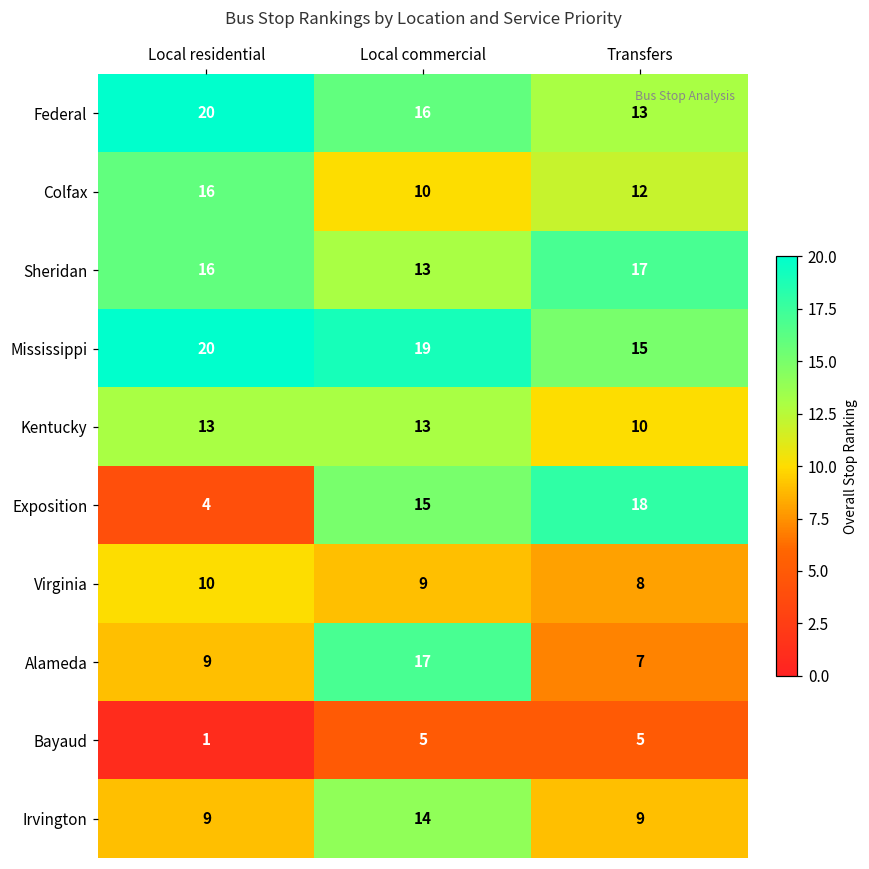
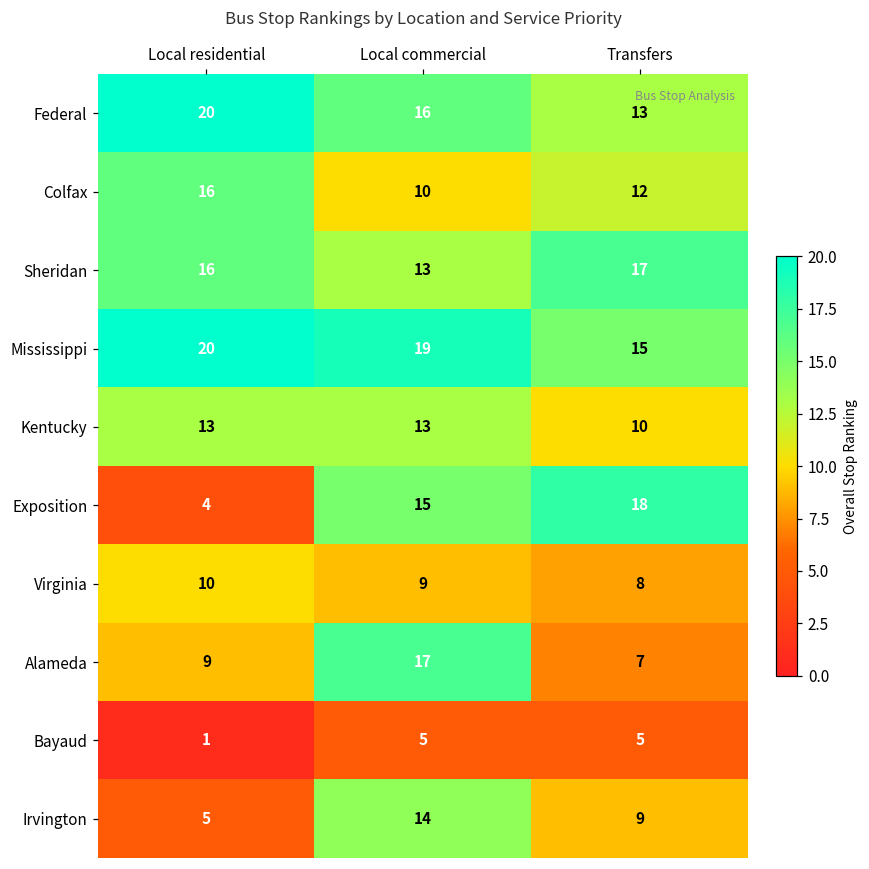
  {
    "Federal": {
      "Local residential": 20,
      "Local commercial": 16
    },
    "Colfax": {
      "Local residential": 16,
      "Local commercial": 10,
      "Transfers": 12
    },
    "Sheridan": {
      "Local residential": 16,
      "Local commercial": 13,
      "Transfers": 17
    },
    "Mississippi": {
      "Local residential": 20,
      "Local commercial": 19,
      "Transfers": 15
    },
    "Kentucky": {
      "Local residential": 13,
      "Local commercial": 13,
      "Transfers": 10
    },
    "Exposition": {
      "Local residential": 4,
      "Local commercial": 15,
      "Transfers": 18
    },
    "Virginia": {
      "Local residential": 10,
      "Local commercial": 9,
      "Transfers": 8
    },
    "Alameda": {
      "Local residential": 9,
      "Local commercial": 17,
      "Transfers": 7
    },
    "Bayaud": {
      "Local residential": 1,
      "Local commercial": 5,
      "Transfers": 5
    },
    "Irvington": {
-     "Local residential": 9,
+     "Local residential": 5,
      "Local commercial": 14,
      "Transfers": 9
    }
  }
